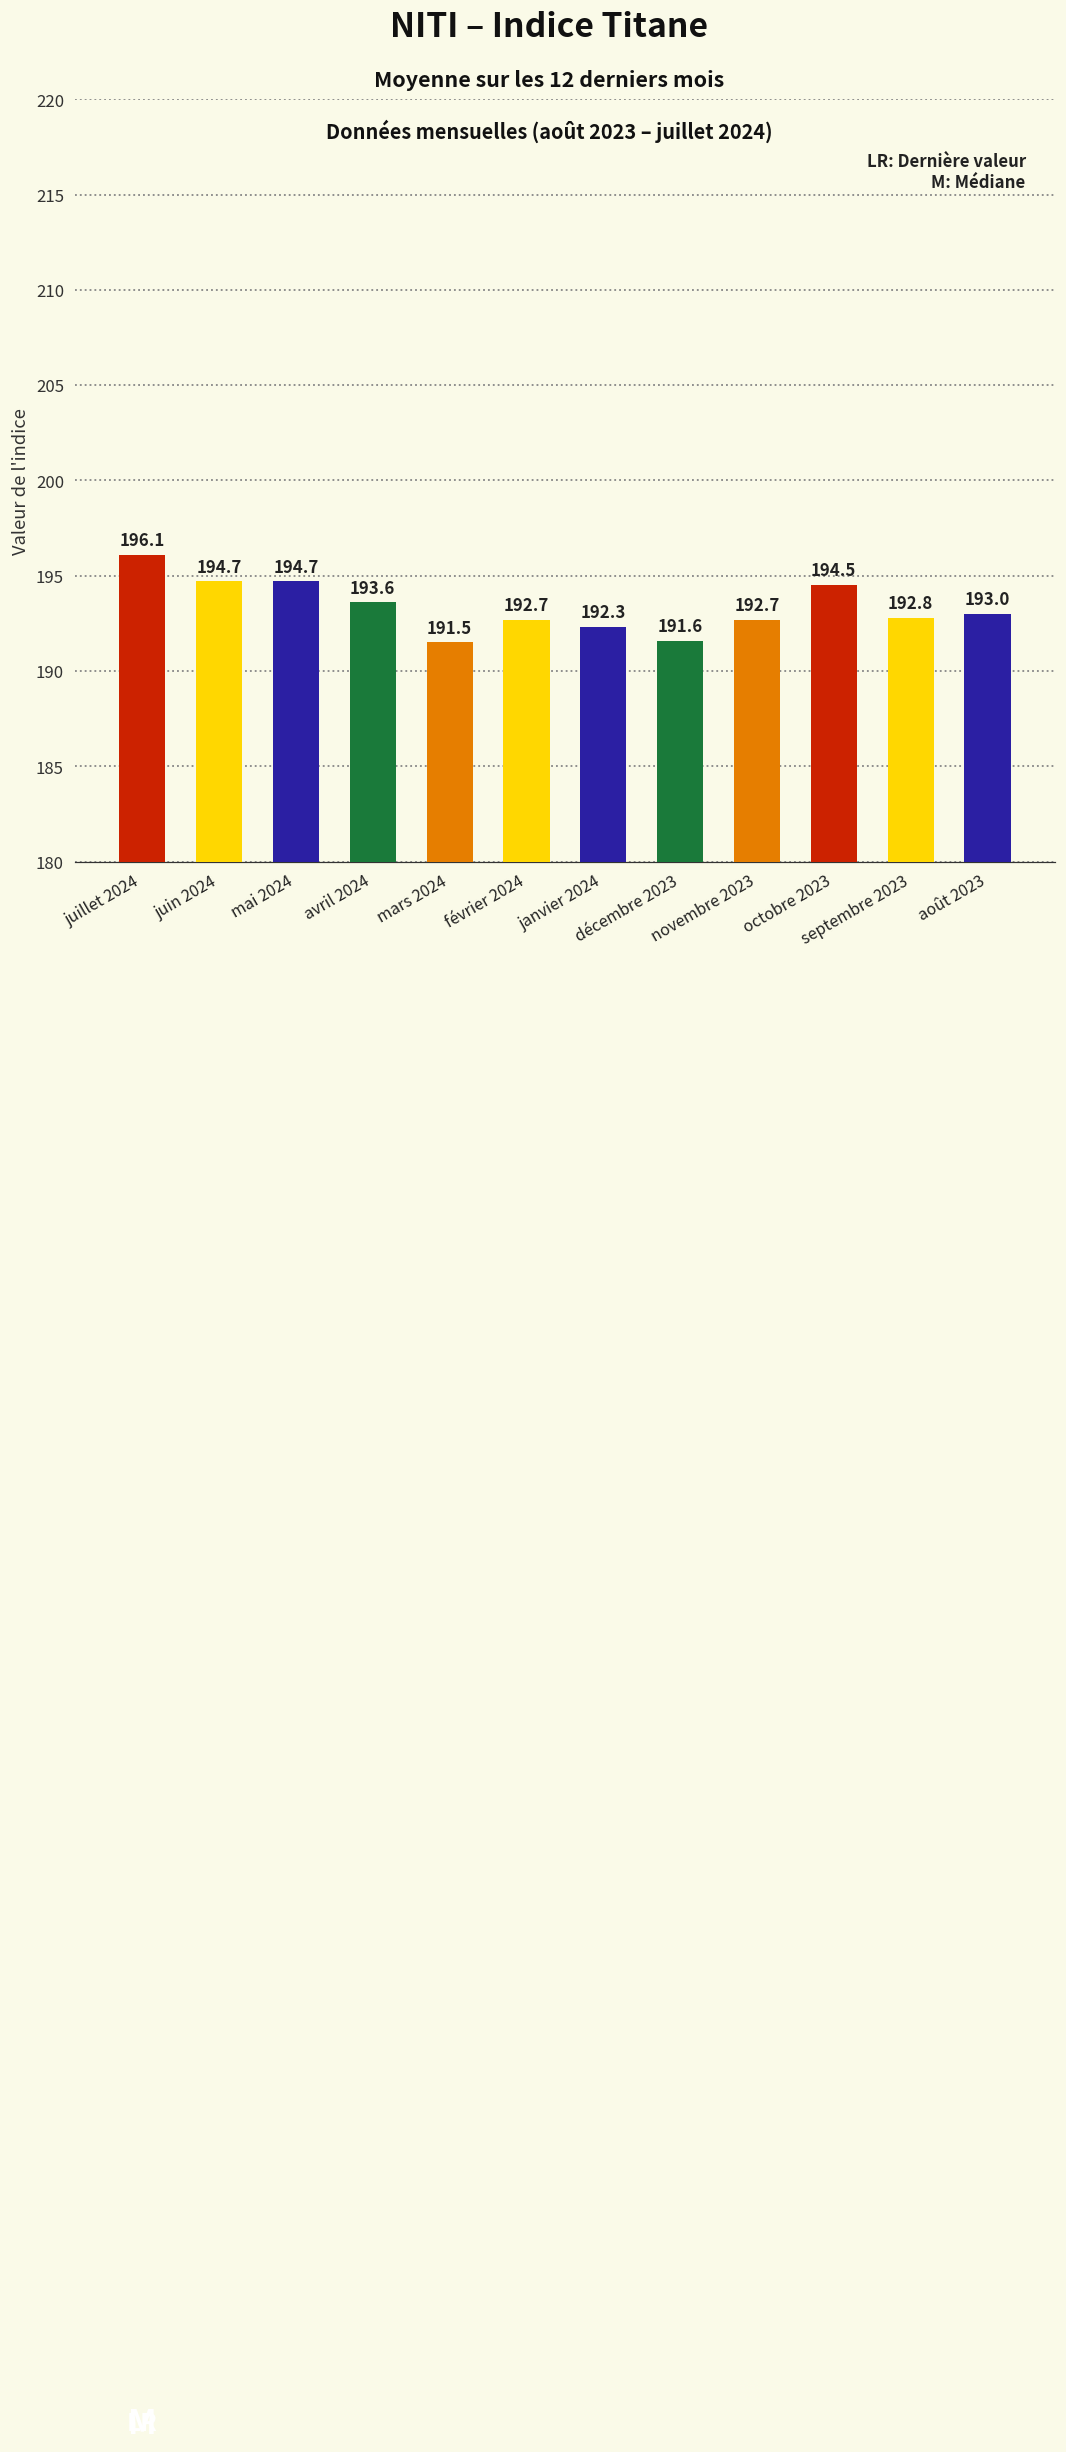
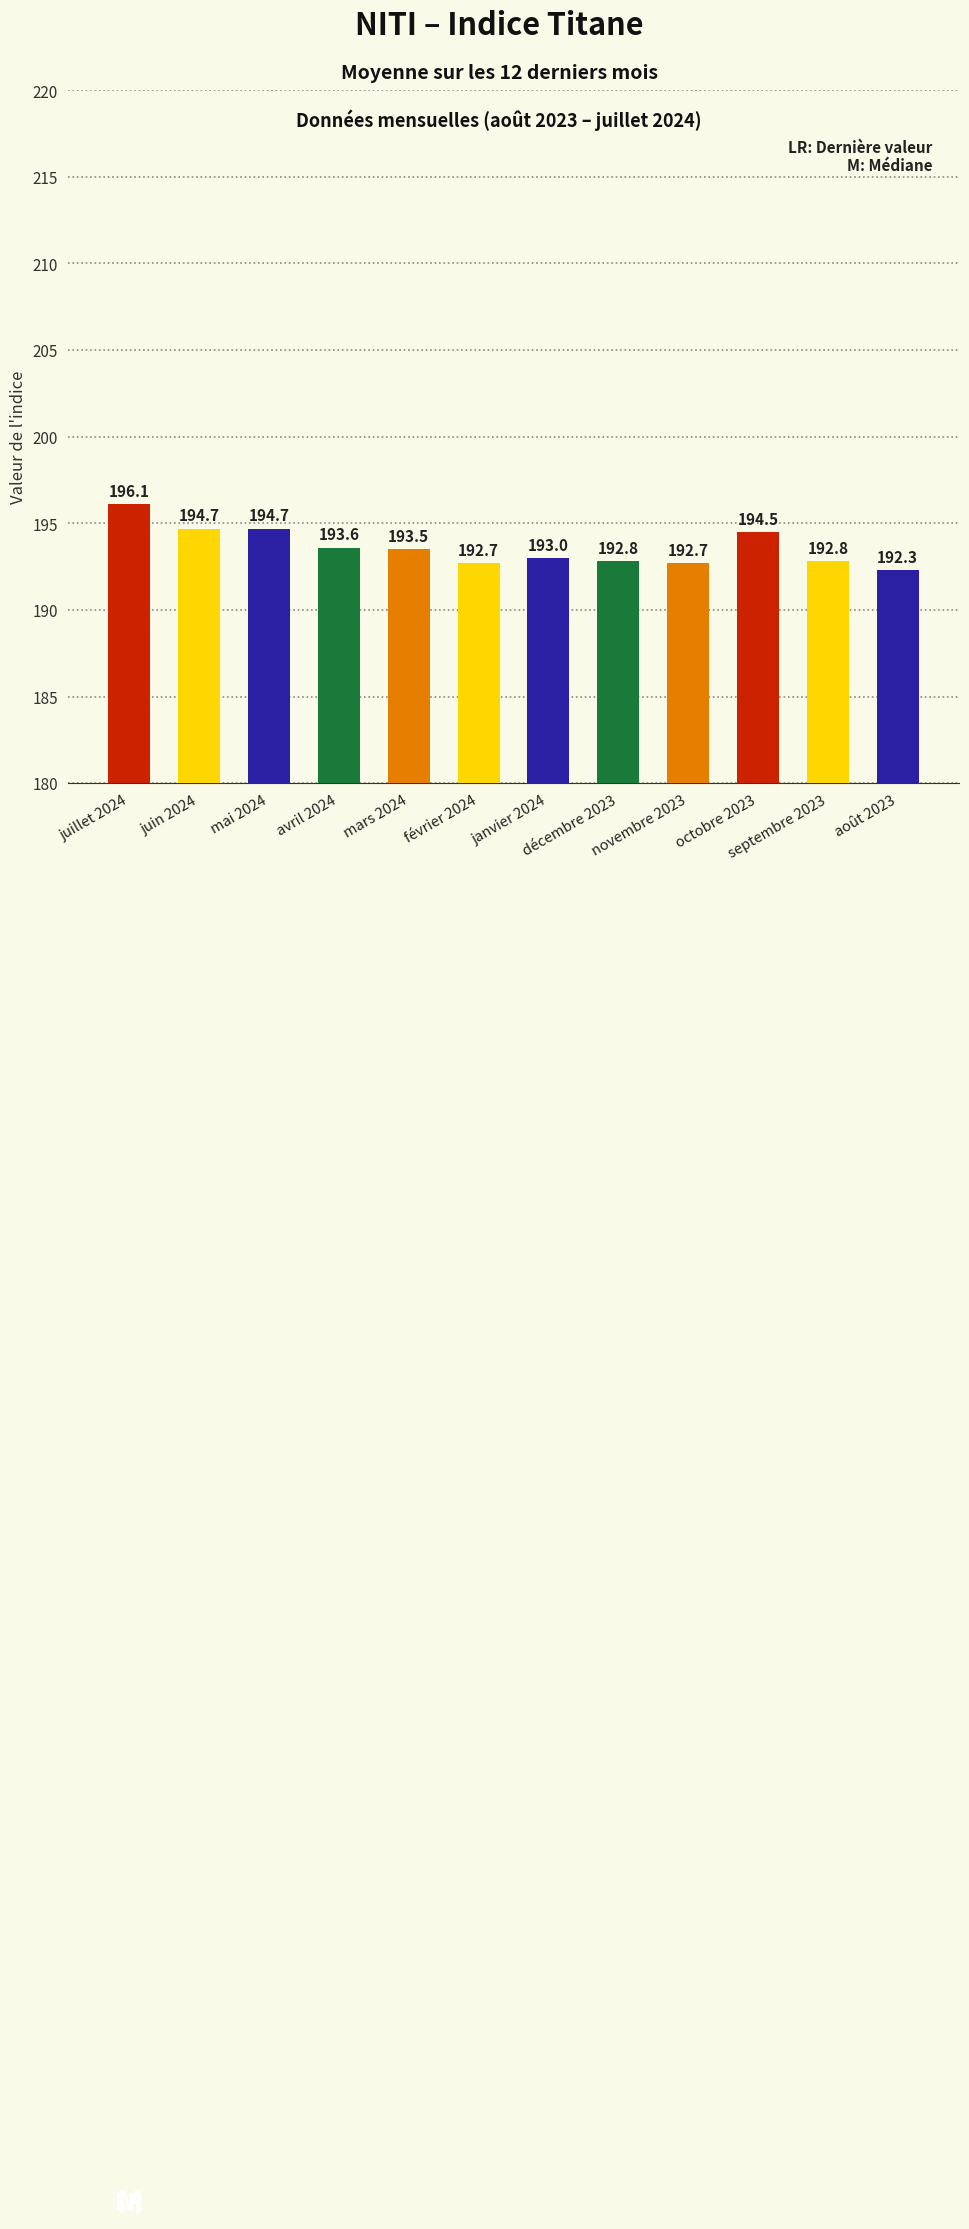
  {
    "juillet 2024": 196.1,
    "juin 2024": 194.7,
    "mai 2024": 194.7,
    "avril 2024": 193.6,
-   "mars 2024": 191.5,
+   "mars 2024": 193.5,
    "février 2024": 192.7,
-   "janvier 2024": 192.3,
-   "décembre 2023": 191.6,
+   "janvier 2024": 193.0,
+   "décembre 2023": 192.8,
    "novembre 2023": 192.7,
    "octobre 2023": 194.5,
    "septembre 2023": 192.8,
-   "août 2023": 193.0
+   "août 2023": 192.3
  }
